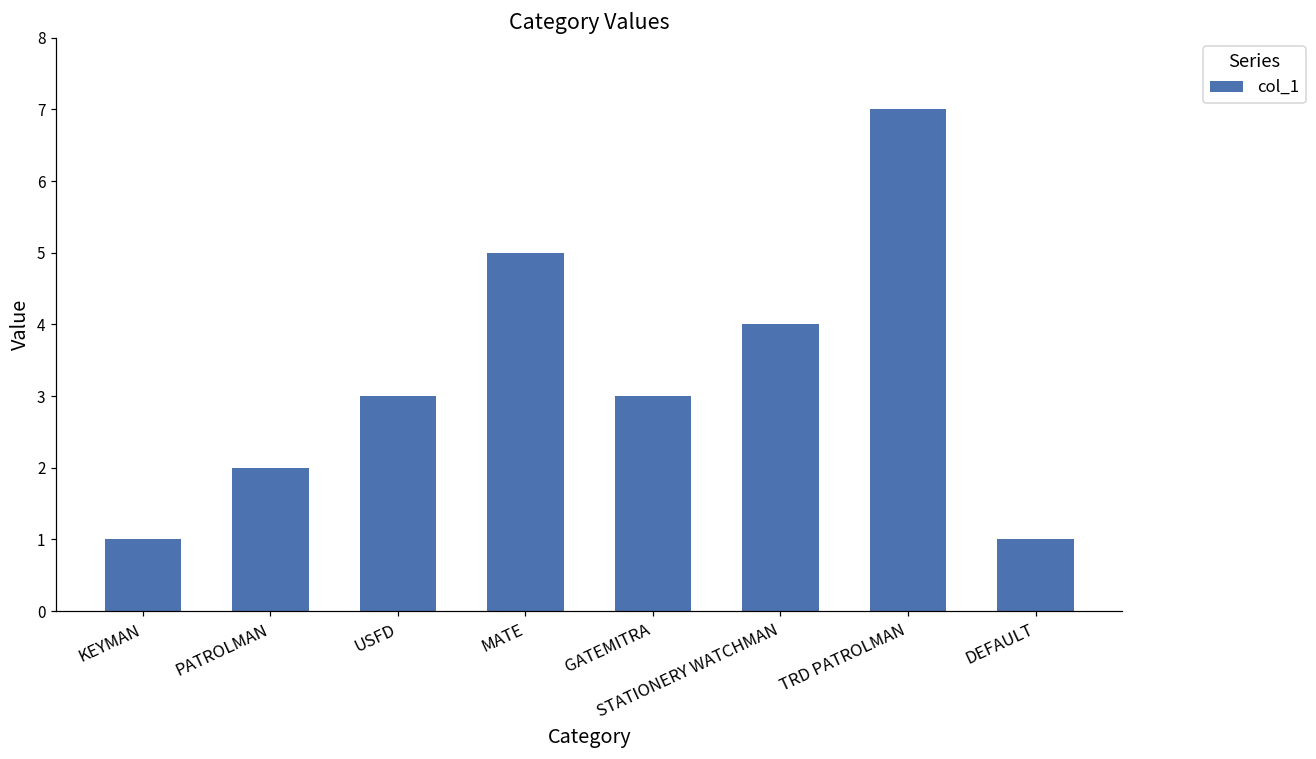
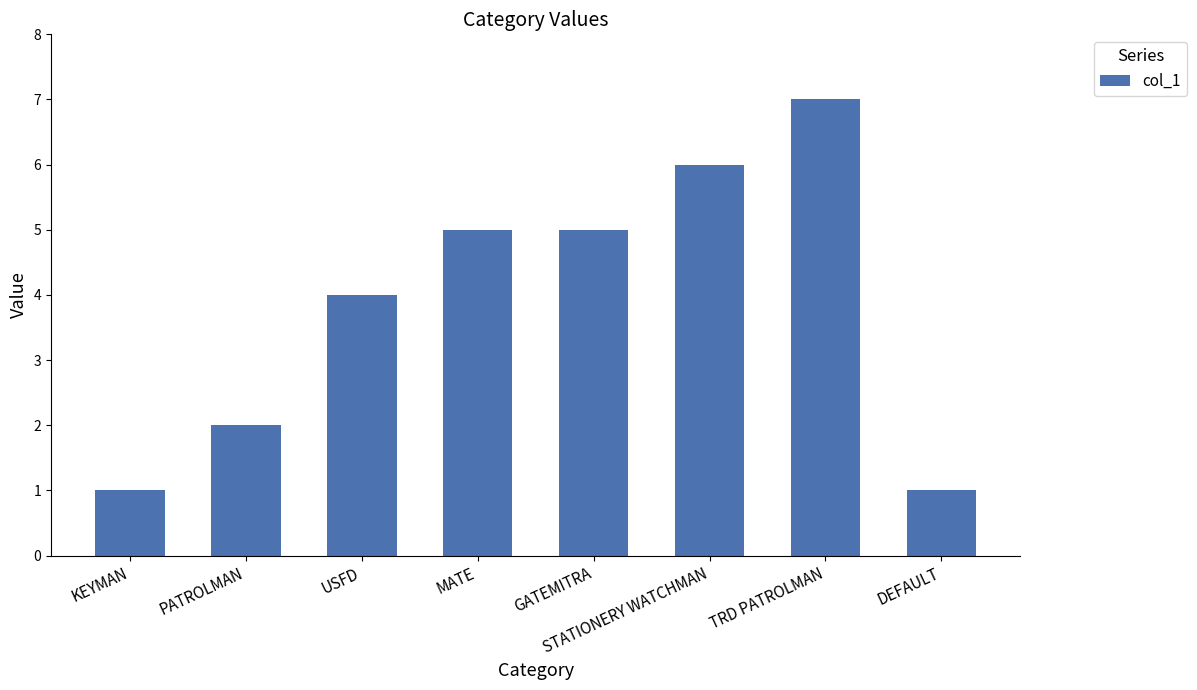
  {
    "KEYMAN": 1,
    "PATROLMAN": 2,
-   "USFD": 3,
+   "USFD": 4,
    "MATE": 5,
-   "GATEMITRA": 3,
-   "STATIONERY WATCHMAN": 4,
+   "GATEMITRA": 5,
+   "STATIONERY WATCHMAN": 6,
    "TRD PATROLMAN": 7,
    "DEFAULT": 1
  }
